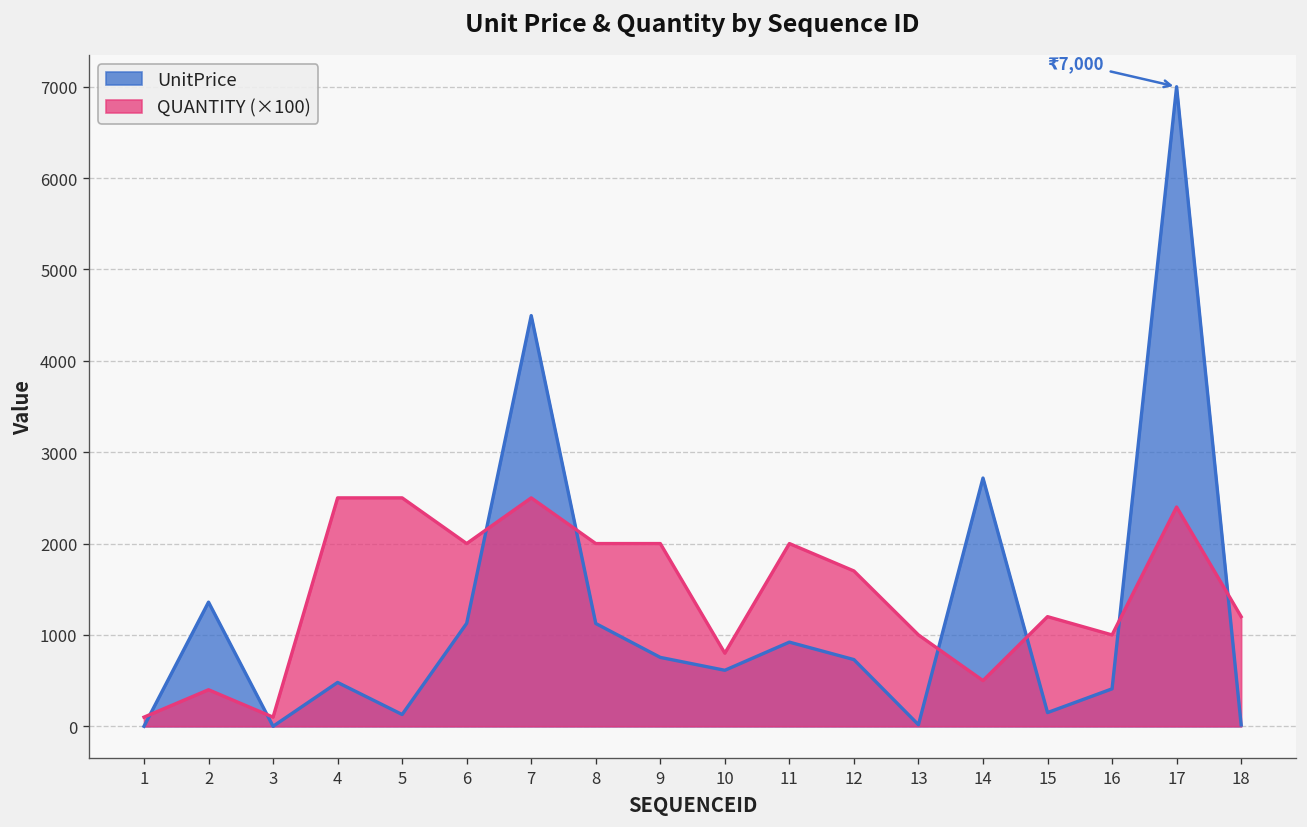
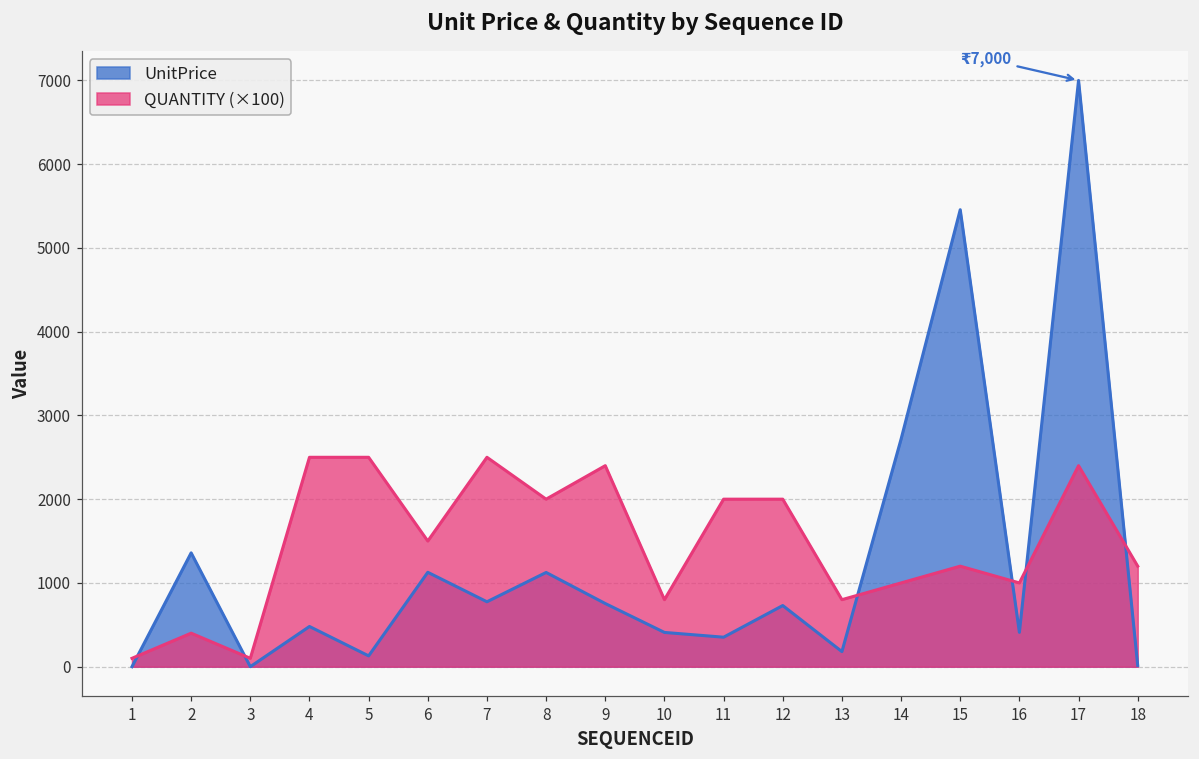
  {
    "UnitPrice": {
      "1": 0,
      "2": 1400,
      "3": 0,
      "4": 500,
      "5": 100,
      "6": 1100,
-     "7": 4500,
+     "7": 800,
      "8": 1100,
      "9": 800,
-     "10": 600,
-     "11": 900,
+     "10": 400,
+     "11": 400,
      "12": 700,
-     "13": 0,
+     "13": 200,
      "14": 2700,
-     "15": 200,
+     "15": 5500,
      "16": 400,
      "18": 0
    },
    "QUANTITY (×100)": {
      "1": 100,
      "2": 400,
      "3": 100,
      "4": 2500,
      "5": 2500,
-     "6": 2000,
+     "6": 1500,
      "7": 2500,
      "8": 2000,
-     "9": 2000,
+     "9": 2400,
      "10": 800,
      "11": 2000,
-     "12": 1700,
-     "13": 1000,
-     "14": 500,
+     "12": 2000,
+     "13": 800,
+     "14": 1000,
      "15": 1200,
      "16": 1000,
      "17": 2400,
      "18": 1200
    }
  }
